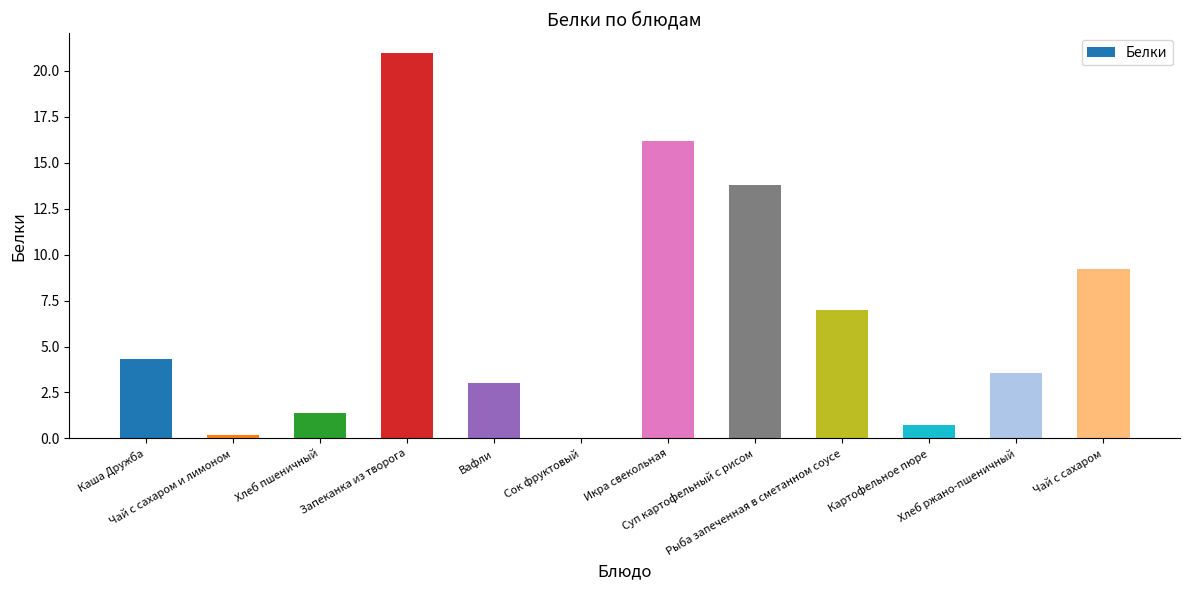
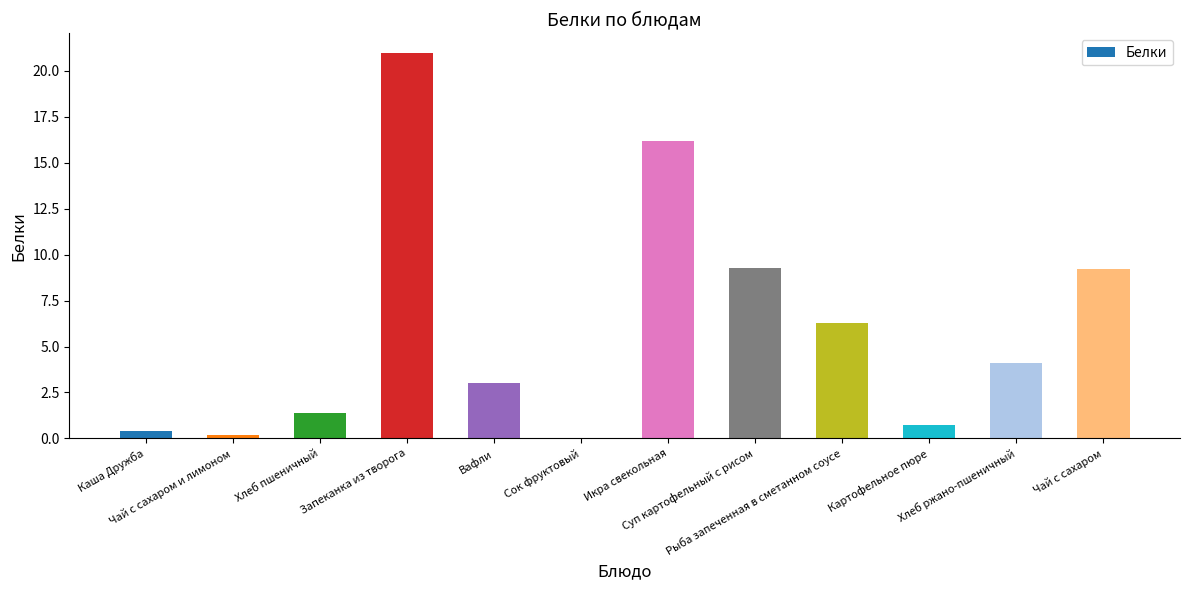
  {
-   "Каша Дружба": 4.3,
+   "Каша Дружба": 0.4,
    "Чай с сахаром и лимоном": 0.2,
    "Хлеб пшеничный": 1.4,
    "Запеканка из творога": 21.0,
    "Вафли": 3.0,
    "Сок фруктовый": 0.0,
    "Икра свекольная": 16.2,
-   "Суп картофельный с рисом": 13.8,
-   "Рыба запеченная в сметанном соусе": 7.0,
+   "Суп картофельный с рисом": 9.3,
+   "Рыба запеченная в сметанном соусе": 6.3,
    "Картофельное пюре": 0.7,
-   "Хлеб ржано-пшеничный": 3.6,
+   "Хлеб ржано-пшеничный": 4.1,
    "Чай с сахаром": 9.2
  }
